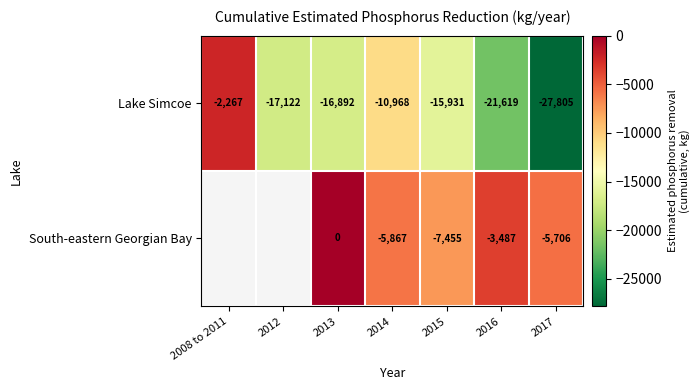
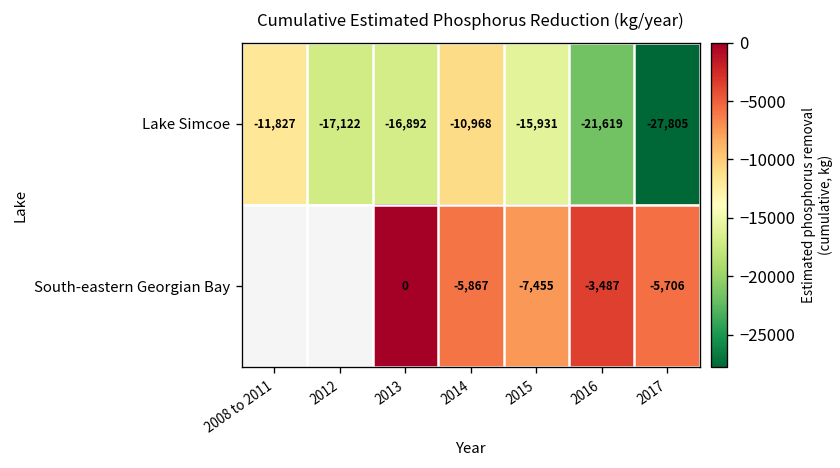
  {
    "Lake Simcoe": {
-     "2008 to 2011": "-2,267",
+     "2008 to 2011": "-11,827",
      "2012": "-17,122",
      "2013": "-16,892",
      "2014": "-10,968",
      "2015": "-15,931",
      "2016": "-21,619",
      "2017": "-27,805"
    },
    "South-eastern Georgian Bay": {
      "2013": "0",
      "2014": "-5,867",
      "2015": "-7,455",
      "2016": "-3,487",
      "2017": "-5,706"
    }
  }
